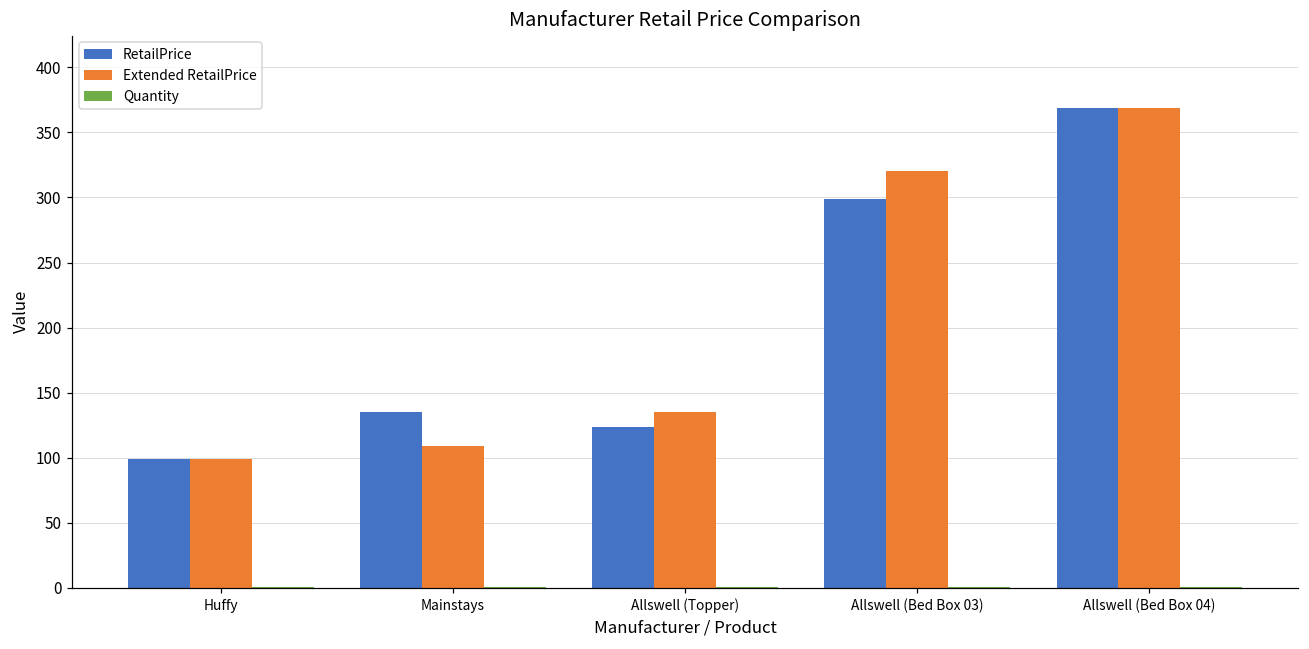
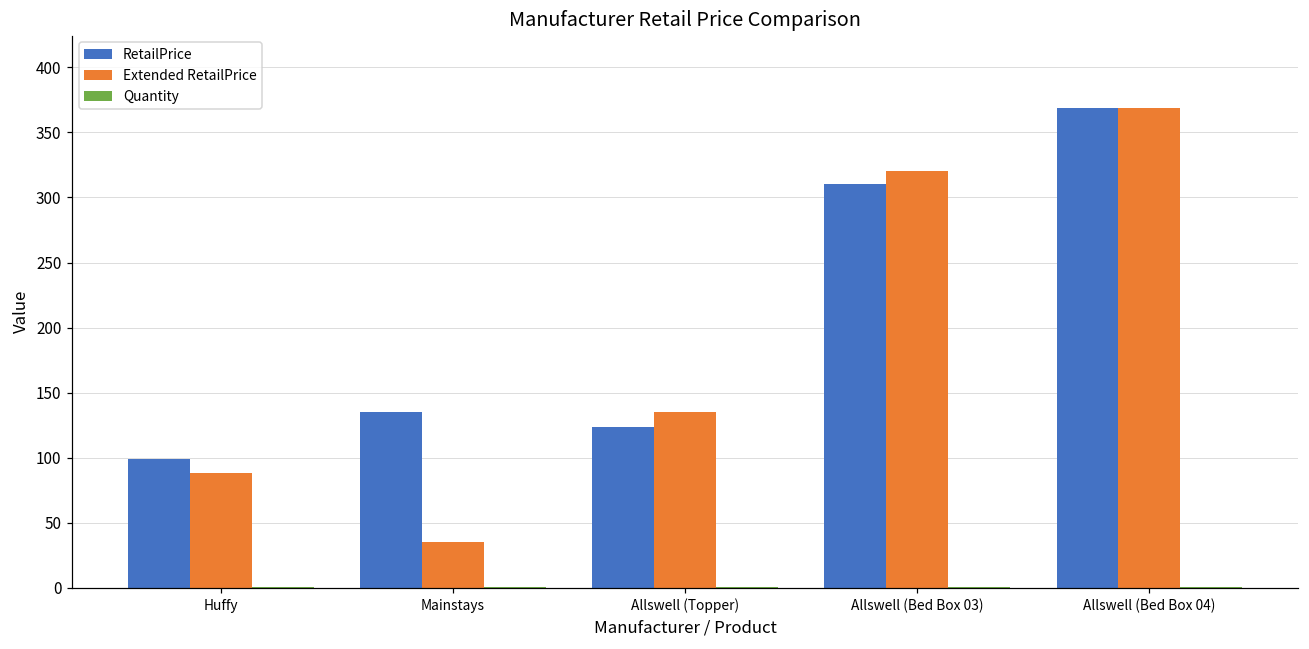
  {
    "RetailPrice": {
      "Huffy": 99,
      "Mainstays": 135,
      "Allswell (Topper)": 124,
-     "Allswell (Bed Box 03)": 299,
+     "Allswell (Bed Box 03)": 310,
      "Allswell (Bed Box 04)": 369
    },
    "Extended RetailPrice": {
-     "Huffy": 99,
-     "Mainstays": 109,
+     "Huffy": 88,
+     "Mainstays": 35,
      "Allswell (Topper)": 135,
      "Allswell (Bed Box 03)": 320,
      "Allswell (Bed Box 04)": 369
    }
  }
